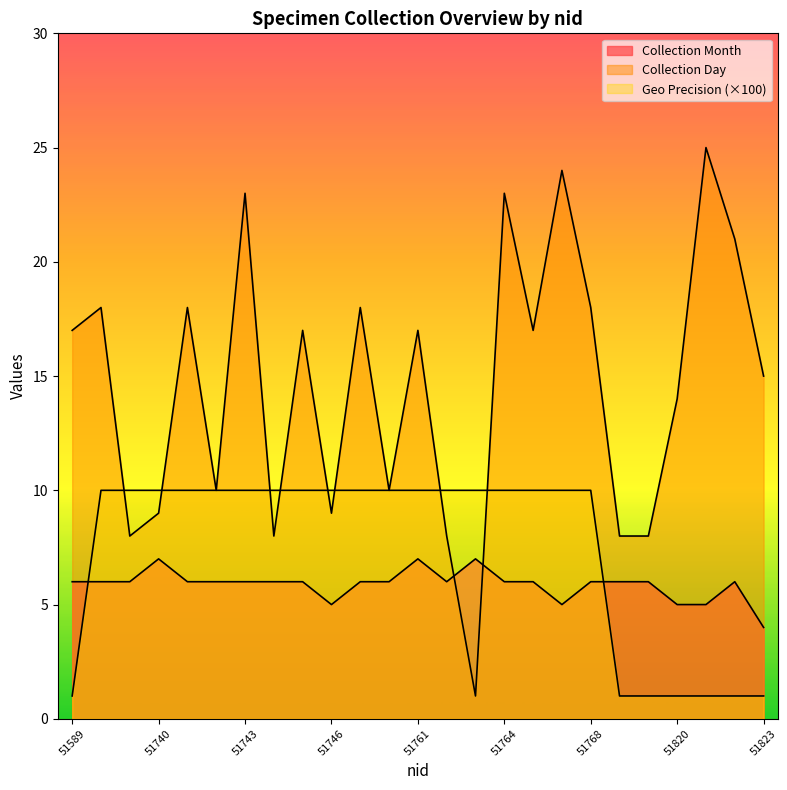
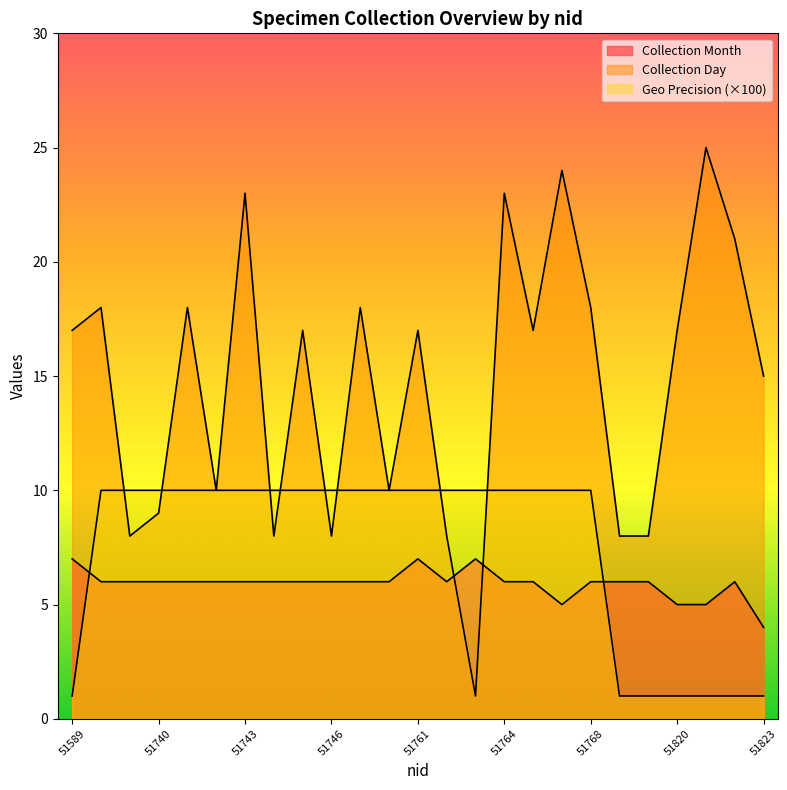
  {
    "Collection Month": {
-     "51589": 6,
-     "51740": 7,
+     "51589": 7,
+     "51740": 6,
      "51743": 6,
-     "51746": 5,
+     "51746": 6,
      "51761": 7,
      "51764": 6,
      "51768": 6,
      "51820": 5,
      "51823": 4
    },
    "Collection Day": {
      "51589": 17,
      "51740": 9,
      "51743": 23,
-     "51746": 9,
+     "51746": 8,
      "51761": 17,
      "51764": 23,
      "51768": 18,
-     "51820": 14,
+     "51820": 17,
      "51823": 15
    },
    "Geo Precision (×100)": {
      "51589": 1,
      "51740": 10,
      "51743": 10,
      "51746": 10,
      "51761": 10,
      "51764": 10,
      "51768": 10,
      "51820": 1,
      "51823": 1
    }
  }
